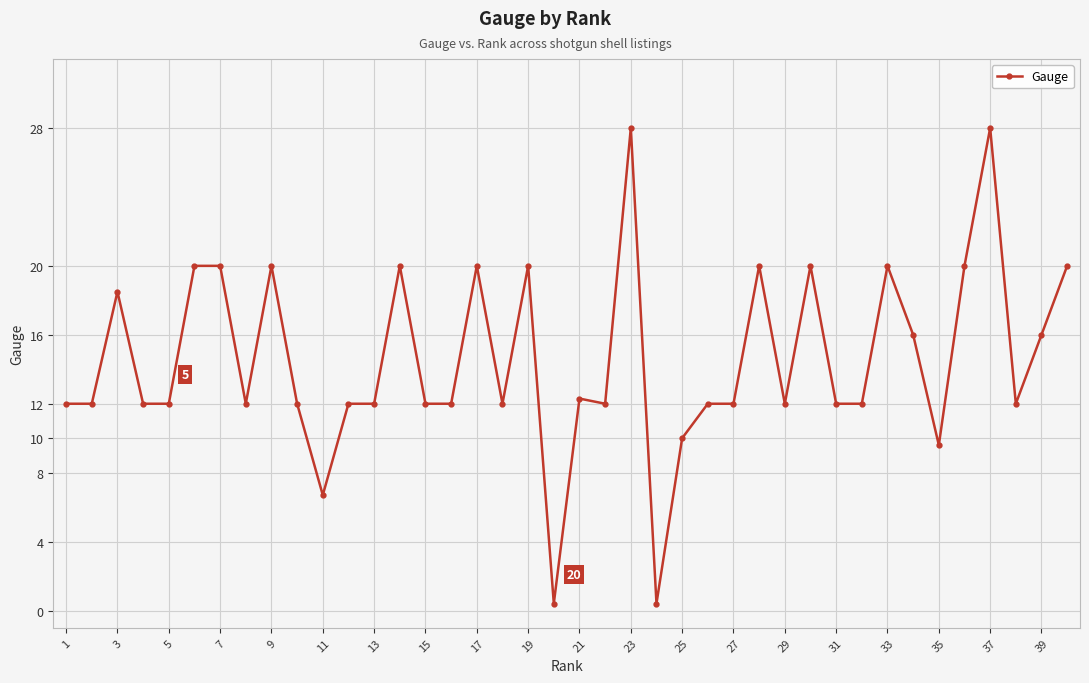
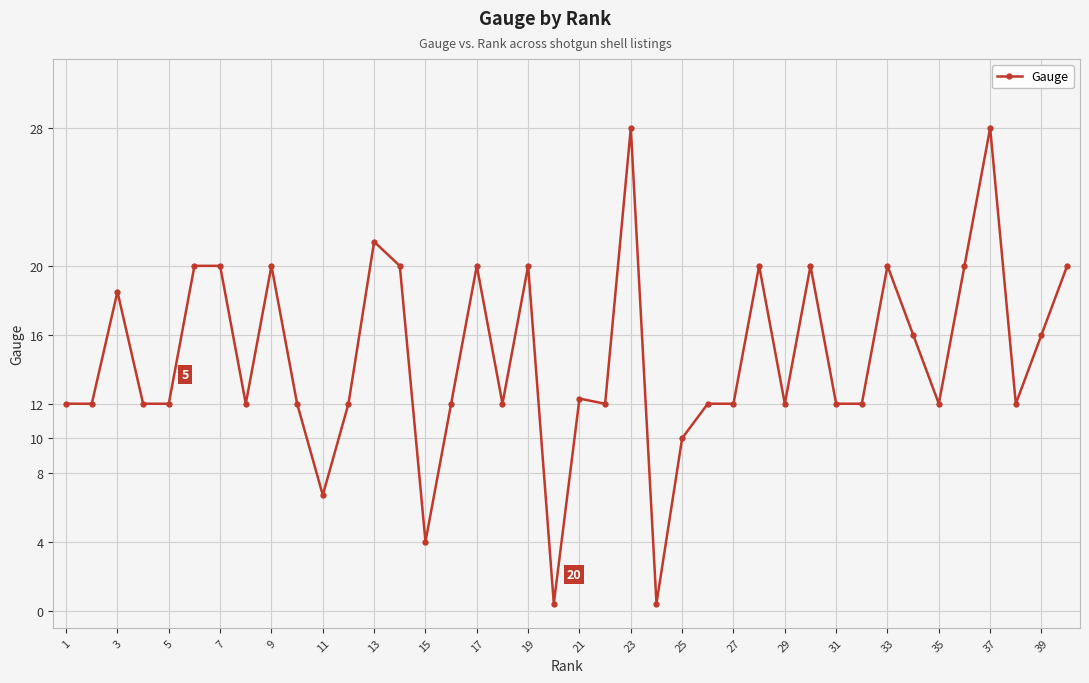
  {
    "1": 12.0,
    "3": 18.5,
    "5": 12.0,
    "7": 20.0,
    "9": 20.0,
    "11": 6.7,
-   "13": 12.0,
-   "15": 12,
+   "13": 21.4,
+   "15": 4,
    "17": 20.0,
    "19": 20.0,
    "21": 12.3,
    "23": 28.0,
    "25": 10.0,
    "27": 12.0,
    "29": 12.0,
    "31": 12.0,
    "33": 20.0,
-   "35": 9.6,
+   "35": 12.0,
    "37": 28.0,
    "39": 16.0
  }
